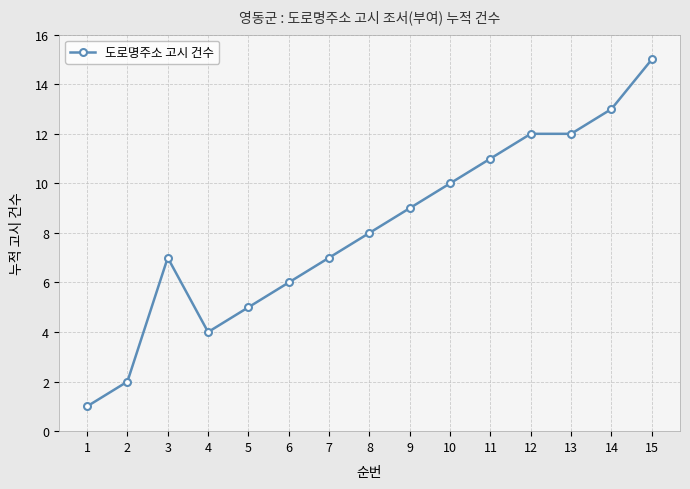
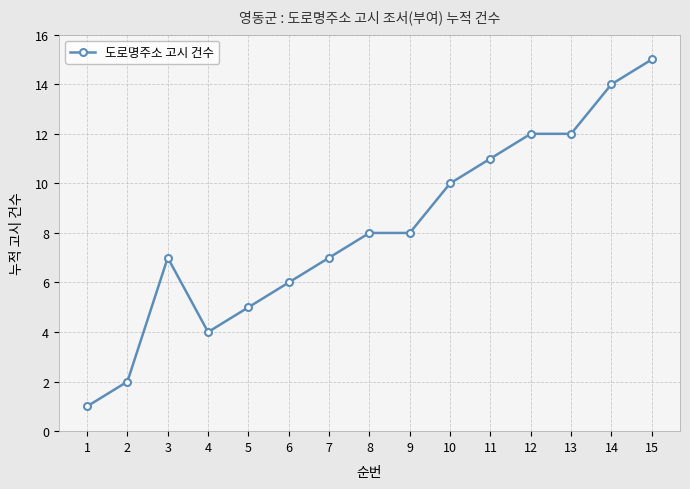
  {
    "1": 1,
    "2": 2,
    "3": 7,
    "4": 4,
    "5": 5,
    "6": 6,
    "7": 7,
    "8": 8,
-   "9": 9,
+   "9": 8,
    "10": 10,
    "11": 11,
    "12": 12,
    "13": 12,
-   "14": 13,
+   "14": 14,
    "15": 15
  }
